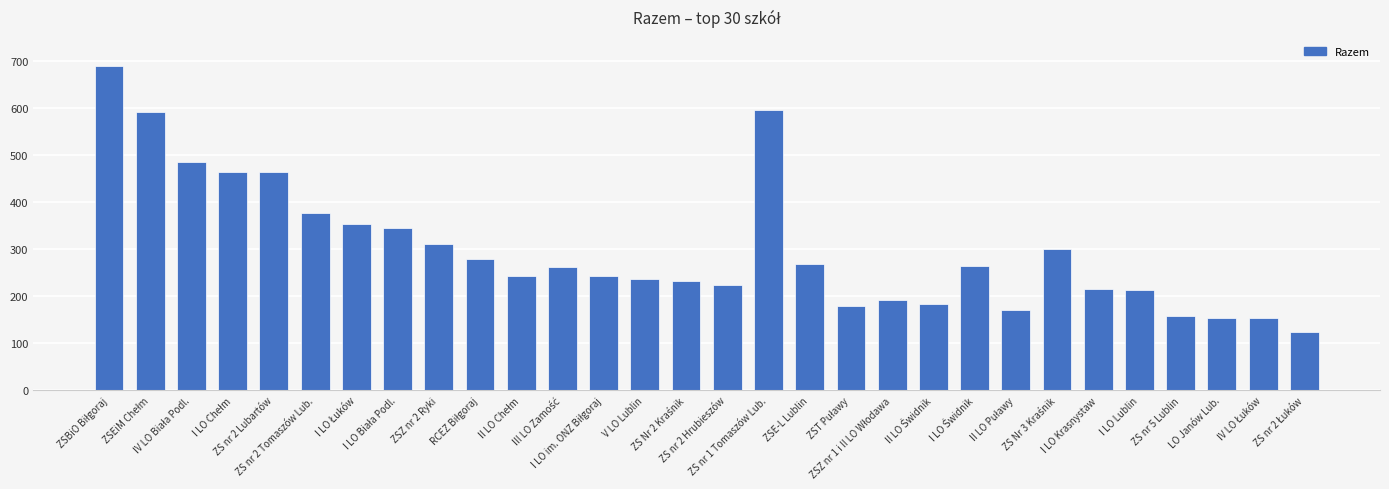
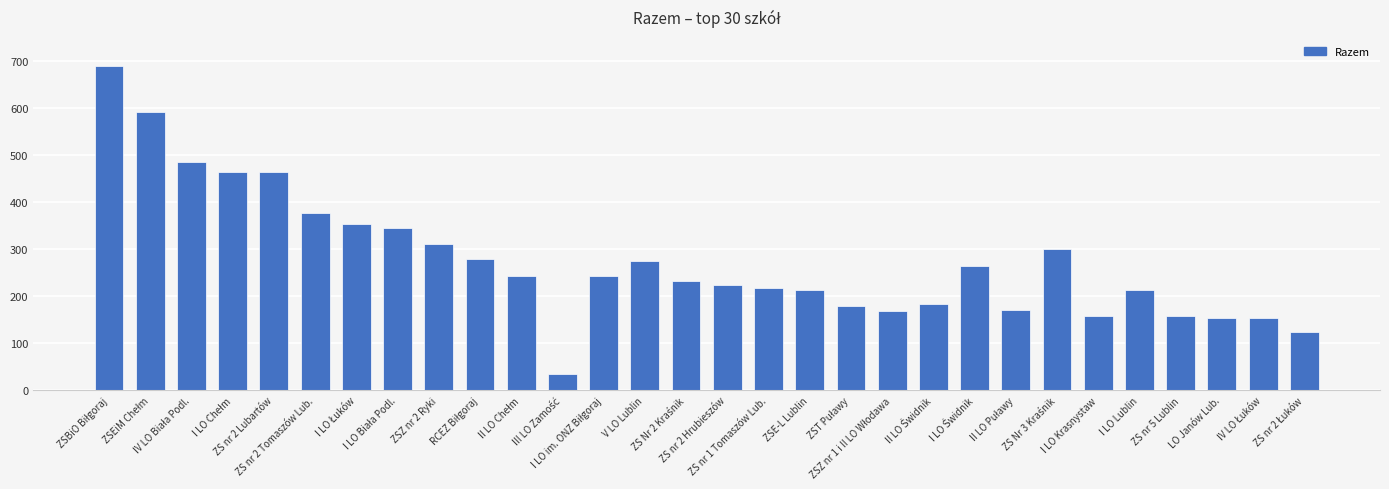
  {
    "ZSBiO Biłgoraj": 690,
    "ZSEiM Chełm": 590,
    "IV LO Biała Podl.": 490,
    "I LO Chełm": 460,
    "ZS nr 2 Lubartów": 460,
    "ZS nr 2 Tomaszów Lub.": 380,
    "I LO Łuków": 350,
    "I LO Biała Podl.": 350,
    "ZSZ nr 2 Ryki": 310,
    "RCEZ Biłgoraj": 280,
    "II LO Chełm": 240,
-   "III LO Zamość": 260,
+   "III LO Zamość": 40,
    "I LO im. ONZ Biłgoraj": 240,
-   "V LO Lublin": 240,
+   "V LO Lublin": 280,
    "ZS Nr 2 Kraśnik": 230,
    "ZS nr 2 Hrubieszów": 220,
-   "ZS nr 1 Tomaszów Lub.": 590,
-   "ZSE-L Lublin": 270,
+   "ZS nr 1 Tomaszów Lub.": 220,
+   "ZSE-L Lublin": 210,
    "ZST Puławy": 180,
-   "ZSZ nr 1 i II LO Włodawa": 190,
+   "ZSZ nr 1 i II LO Włodawa": 170,
    "II LO Świdnik": 180,
    "I LO Świdnik": 260,
    "II LO Puławy": 170,
    "ZS Nr 3 Kraśnik": 300,
-   "I LO Krasnystaw": 210,
+   "I LO Krasnystaw": 160,
    "I LO Lublin": 210,
    "ZS nr 5 Lublin": 160,
    "LO Janów Lub.": 150,
    "IV LO Łuków": 150,
    "ZS nr 2 Łuków": 120
  }
